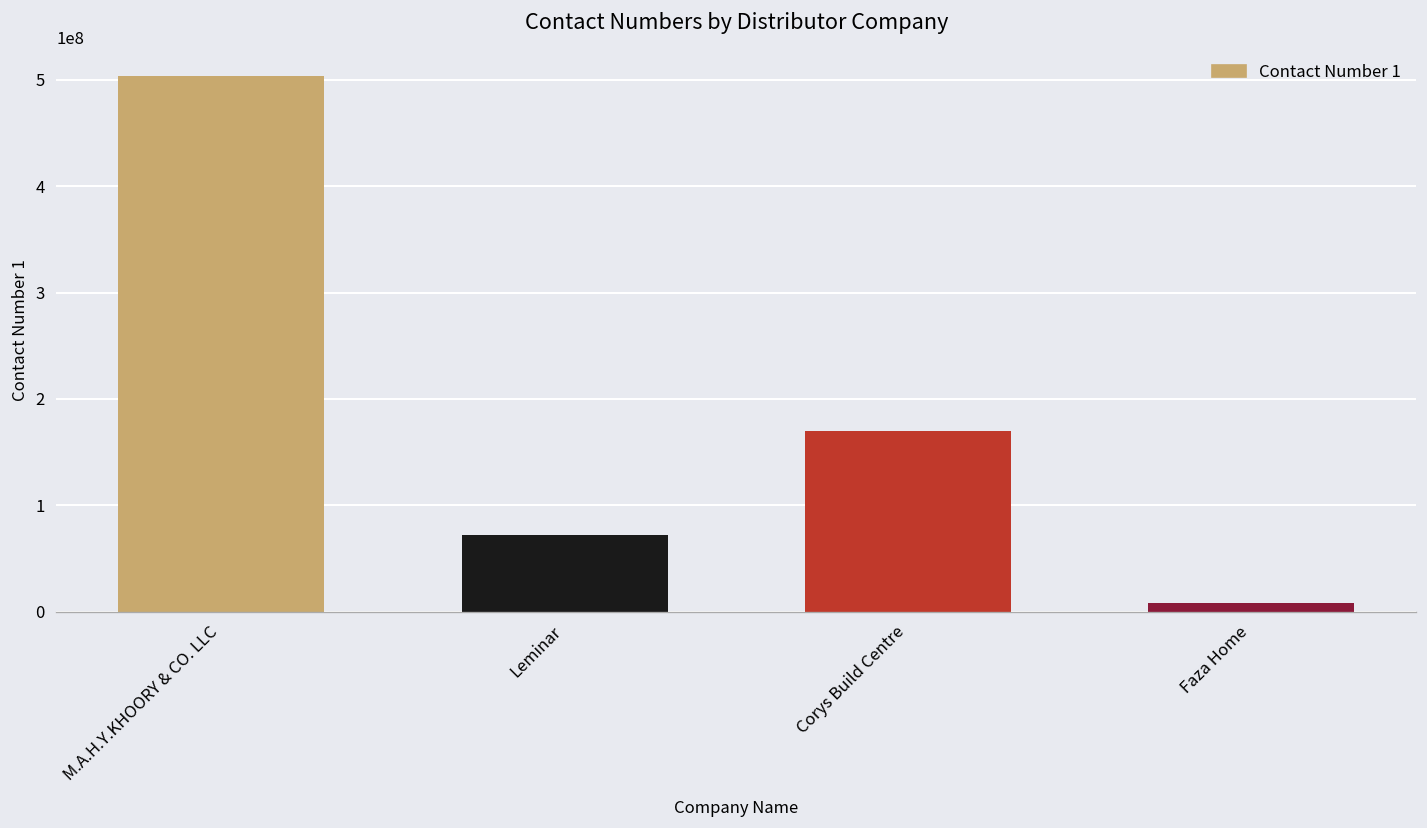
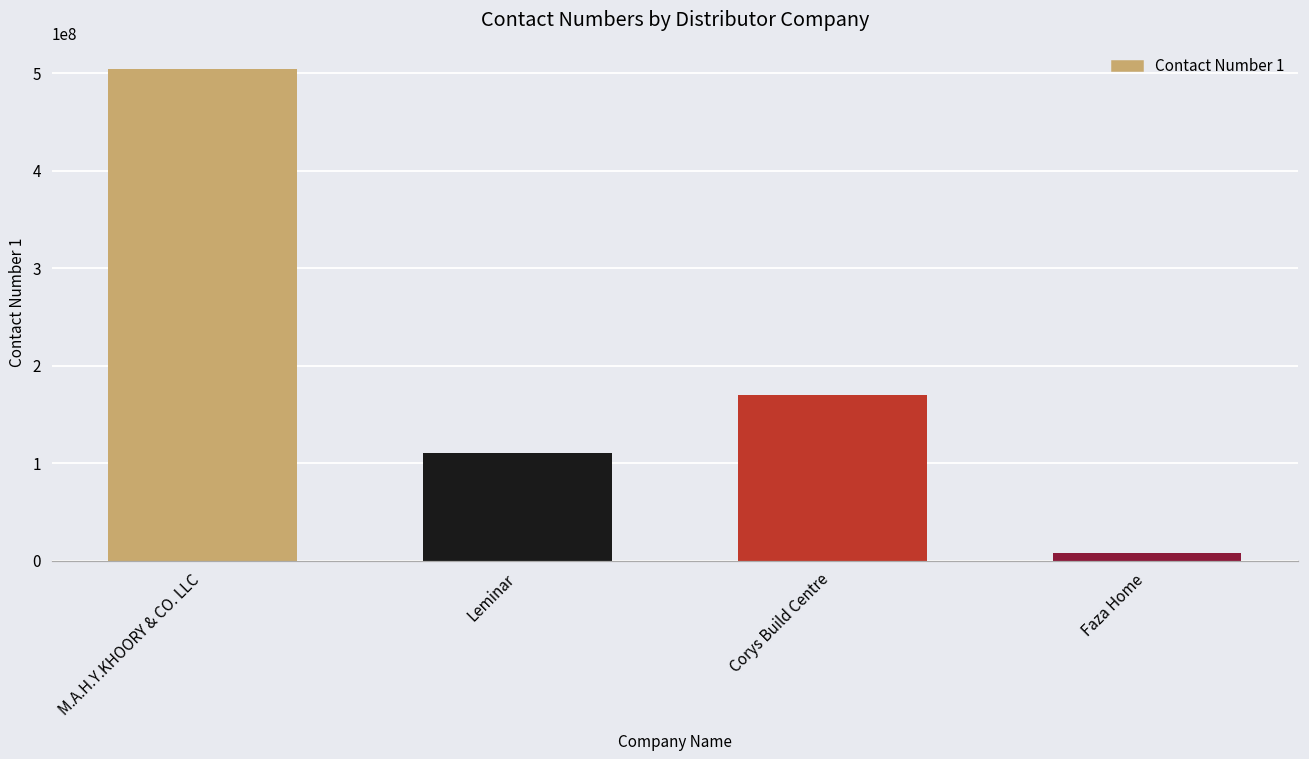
  {
    "M.A.H.Y.KHOORY & CO. LLC": 500000000,
-   "Leminar": 70000000,
+   "Leminar": 110000000,
    "Corys Build Centre": 170000000,
    "Faza Home": 10000000
  }
